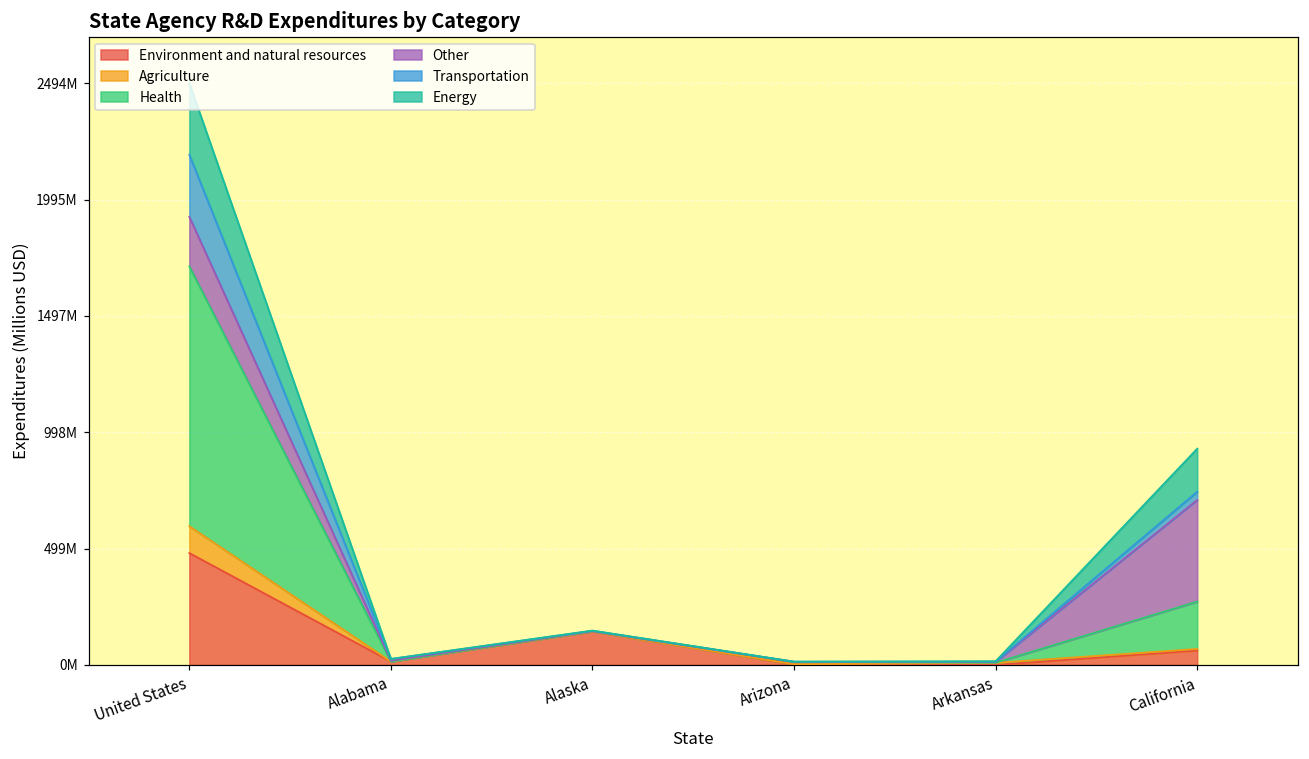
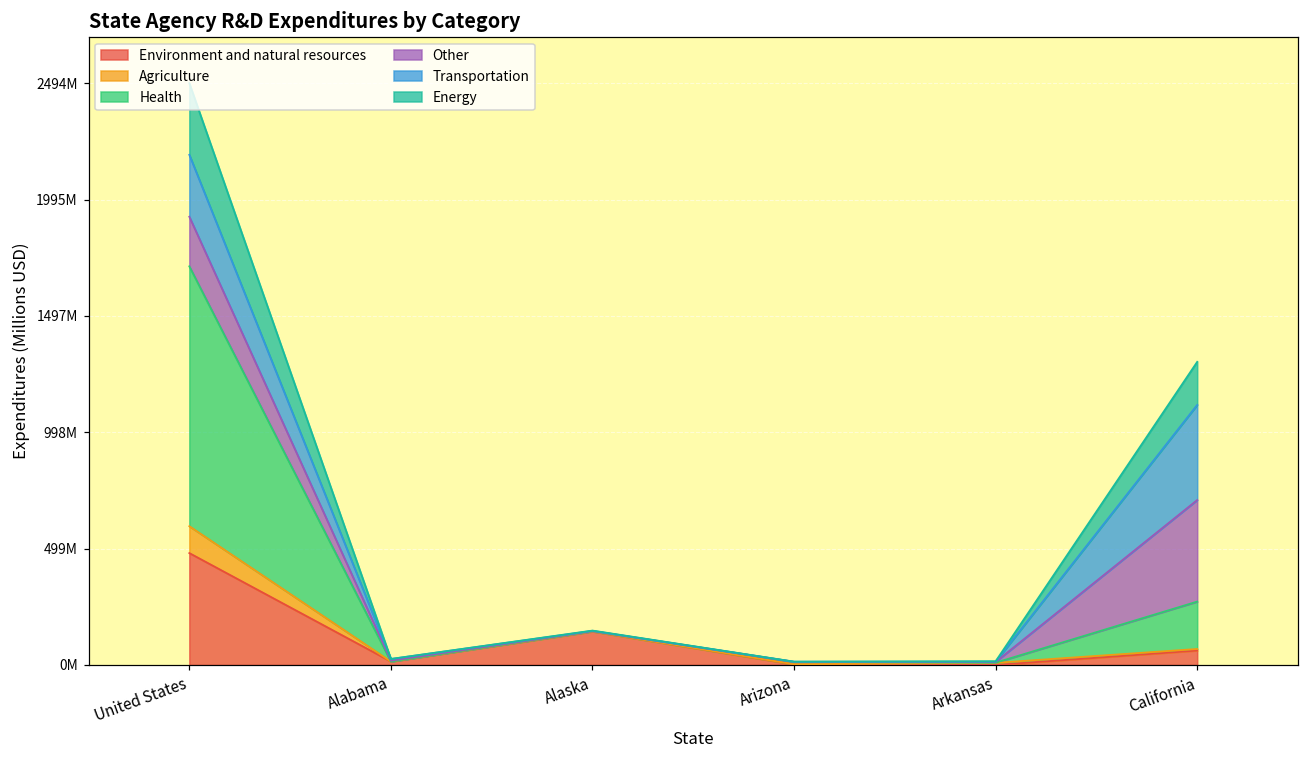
  {
    "Environment and natural resources": {
      "United States": 480000000
    },
    "Agriculture": {
      "United States": 120000000
    },
    "Other": {
      "United States": 210000000,
      "California": 440000000
    },
    "Transportation": {
      "United States": 270000000,
-     "California": 40000000
+     "California": 410000000
    }
  }
